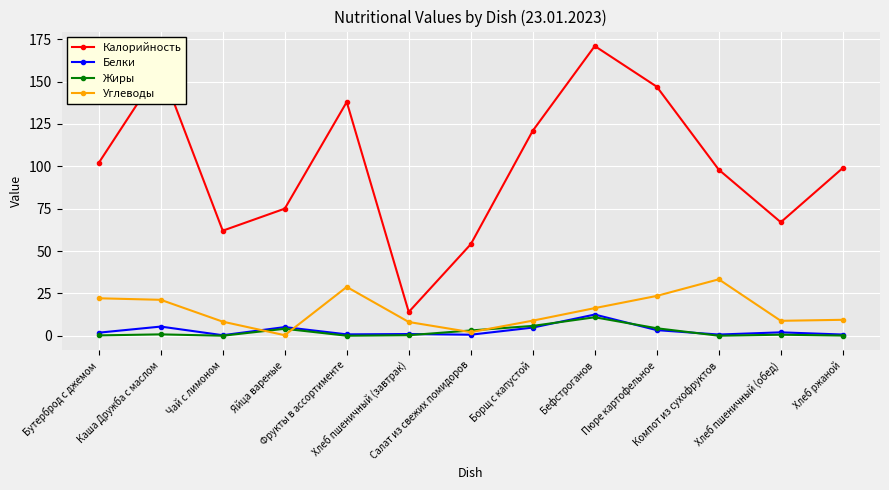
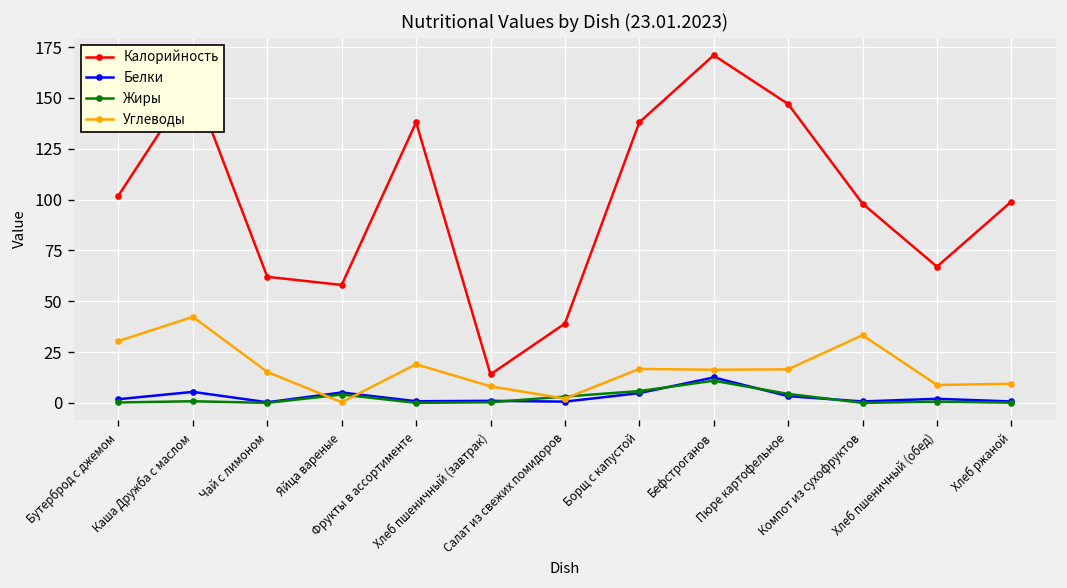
  {
    "Калорийность": {
      "Бутерброд с джемом": 102,
      "Чай с лимоном": 62,
-     "Яйца вареные": 75,
+     "Яйца вареные": 58,
      "Фрукты в ассортименте": 138,
      "Хлеб пшеничный (завтрак)": 14,
-     "Салат из свежих помидоров": 54,
-     "Борщ с капустой": 121,
+     "Салат из свежих помидоров": 39,
+     "Борщ с капустой": 138,
      "Бефстроганов": 171,
      "Пюре картофельное": 147,
      "Компот из сухофруктов": 98,
      "Хлеб пшеничный (обед)": 67,
      "Хлеб ржаной": 99
    },
    "Белки": {
      "Бутерброд с джемом": 2,
      "Каша Дружба с маслом": 5,
      "Бефстроганов": 13
    },
    "Жиры": {
      "Бутерброд с джемом": 0,
      "Каша Дружба с маслом": 1,
      "Бефстроганов": 11
    },
    "Углеводы": {
-     "Бутерброд с джемом": 22,
-     "Каша Дружба с маслом": 21,
-     "Чай с лимоном": 8,
+     "Бутерброд с джемом": 30,
+     "Каша Дружба с маслом": 42,
+     "Чай с лимоном": 15,
      "Яйца вареные": 0,
-     "Фрукты в ассортименте": 29,
+     "Фрукты в ассортименте": 19,
      "Хлеб пшеничный (завтрак)": 8,
-     "Борщ с капустой": 9,
+     "Борщ с капустой": 17,
      "Бефстроганов": 16,
-     "Пюре картофельное": 24,
+     "Пюре картофельное": 17,
      "Компот из сухофруктов": 33,
      "Хлеб пшеничный (обед)": 9,
      "Хлеб ржаной": 9
    }
  }
